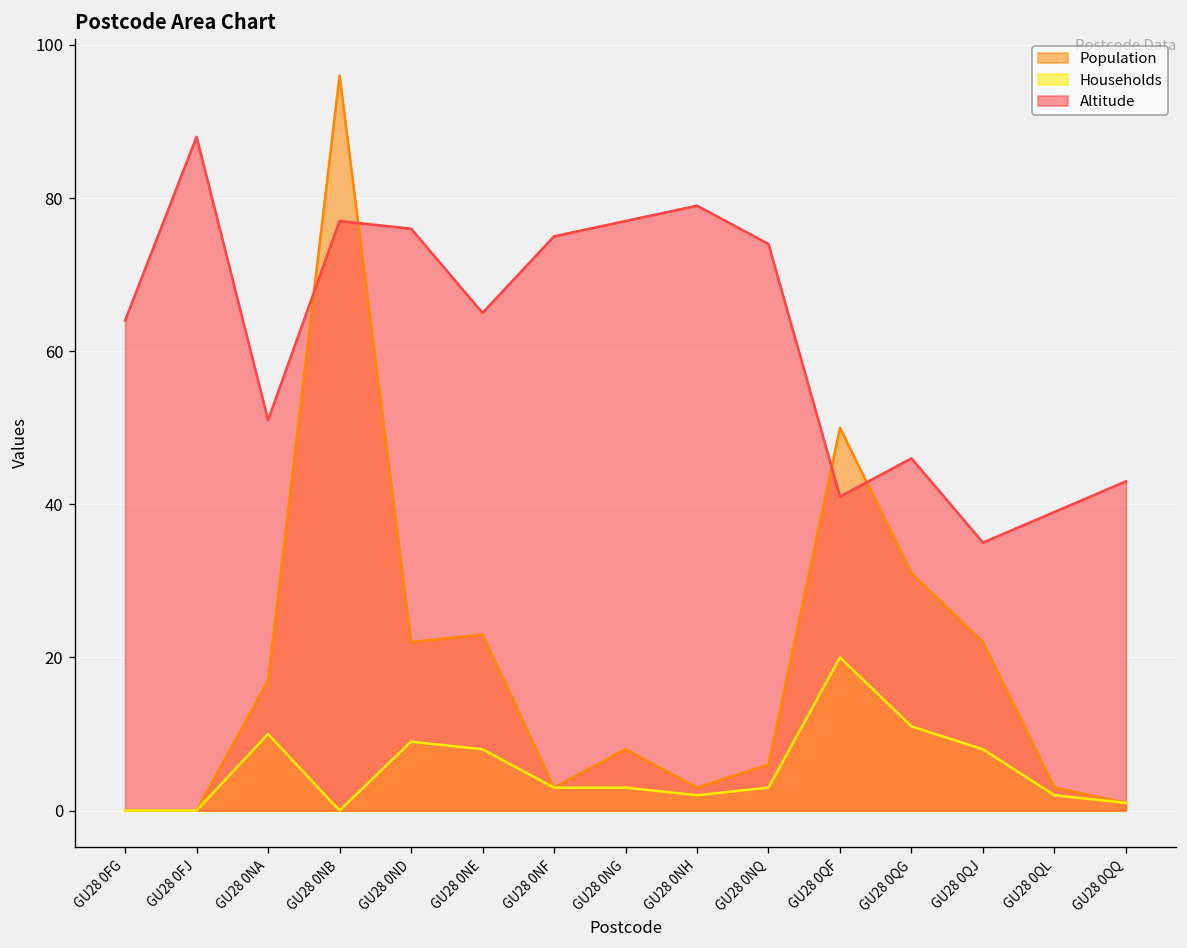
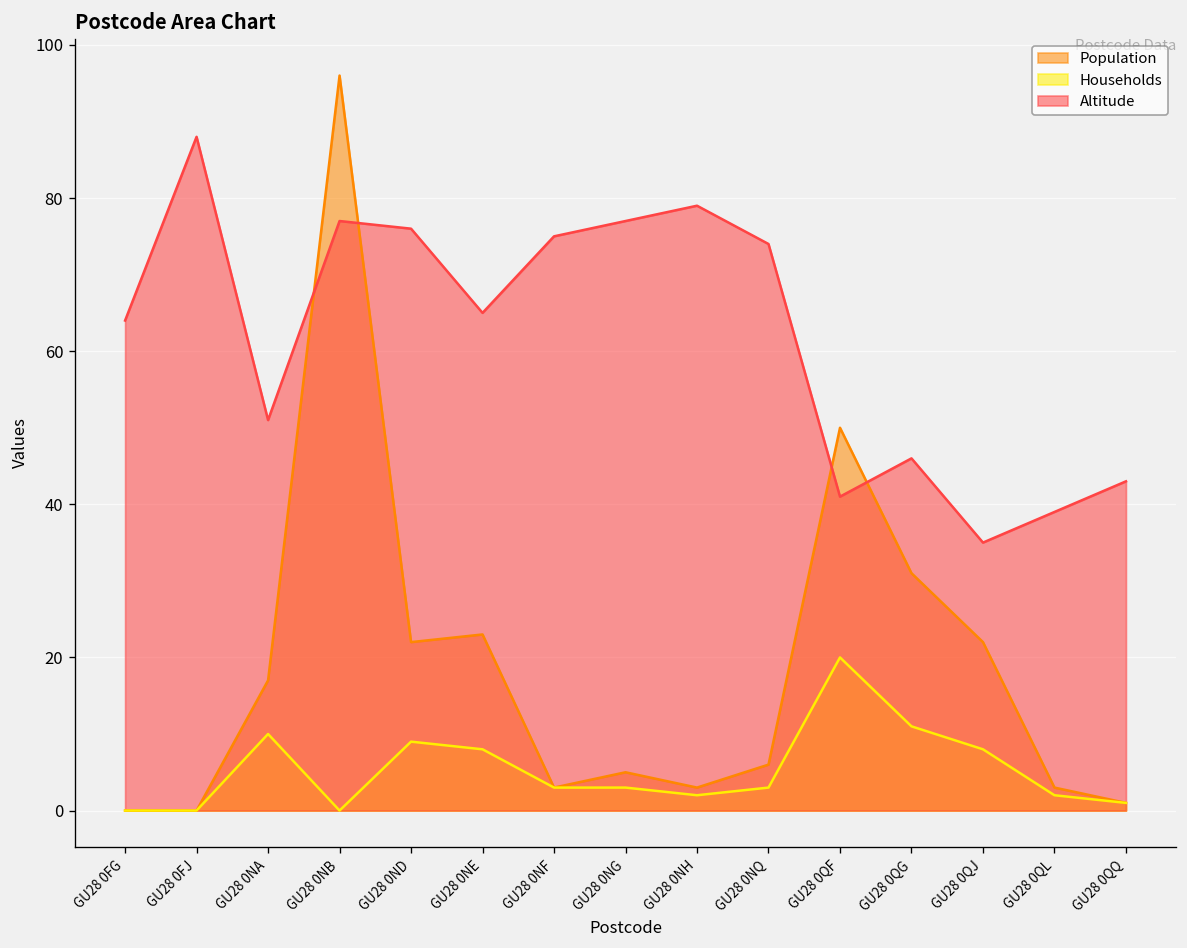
  {
    "Population": {
      "GU28 0NA": 17,
      "GU28 0NB": 96,
      "GU28 0ND": 22,
      "GU28 0NE": 23,
-     "GU28 0NG": 8,
+     "GU28 0NG": 5,
      "GU28 0NH": 3,
      "GU28 0NQ": 6,
      "GU28 0QF": 50,
      "GU28 0QG": 31,
      "GU28 0QJ": 22,
      "GU28 0QL": 3
    },
    "Households": {
      "GU28 0NA": 10,
      "GU28 0NB": 0,
      "GU28 0ND": 9,
      "GU28 0NE": 8,
      "GU28 0NG": 3,
      "GU28 0NH": 2,
      "GU28 0NQ": 3,
      "GU28 0QF": 20,
      "GU28 0QG": 11,
      "GU28 0QJ": 8,
      "GU28 0QL": 2
    },
    "Altitude": {
      "GU28 0FG": 64,
      "GU28 0FJ": 88,
      "GU28 0NA": 51,
      "GU28 0NB": 77,
      "GU28 0ND": 76,
      "GU28 0NE": 65,
      "GU28 0NF": 75,
      "GU28 0NG": 77,
      "GU28 0NH": 79,
      "GU28 0NQ": 74,
      "GU28 0QF": 41,
      "GU28 0QG": 46,
      "GU28 0QJ": 35,
      "GU28 0QL": 39,
      "GU28 0QQ": 43
    }
  }
